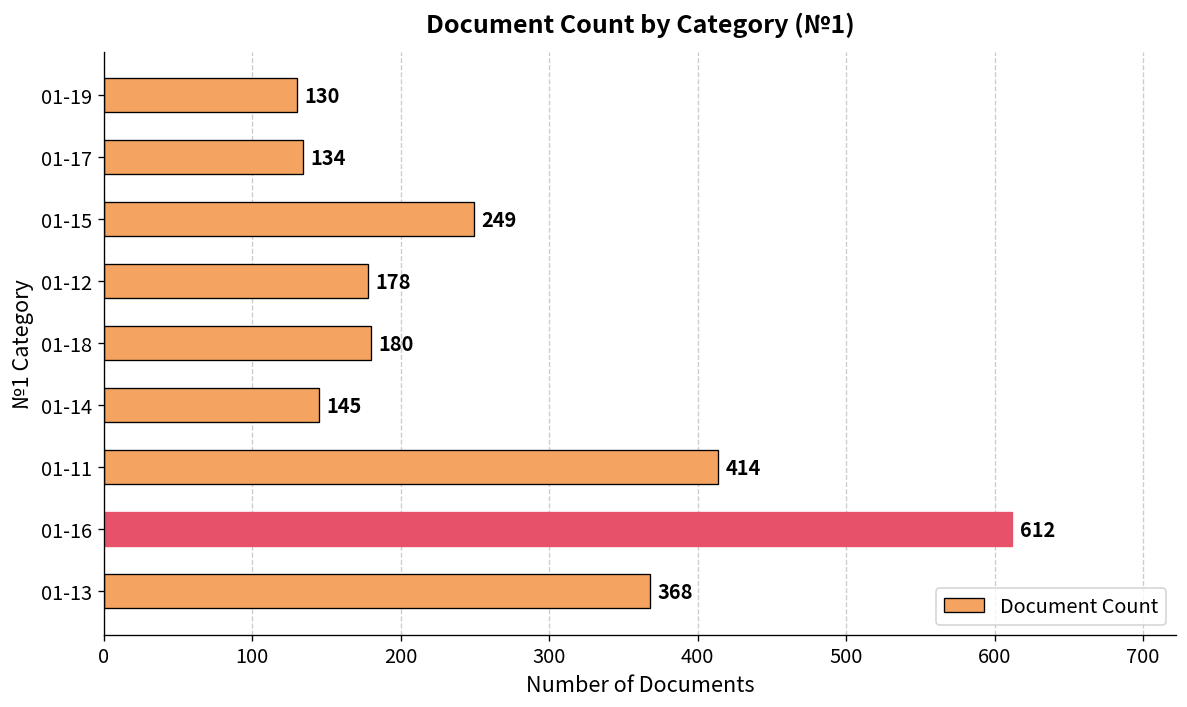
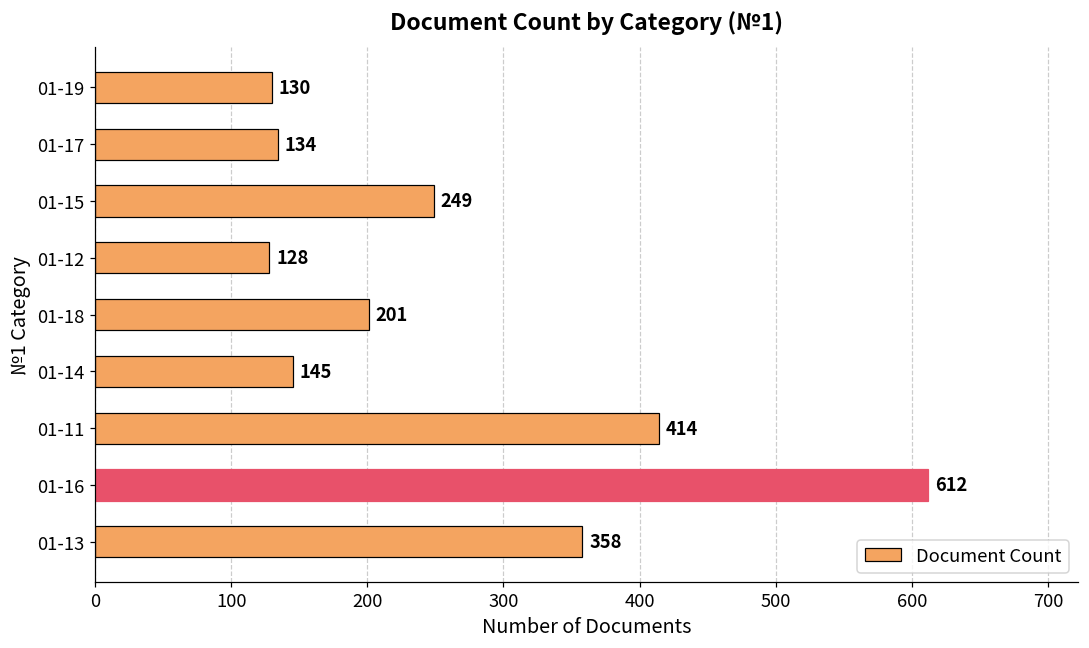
  {
    "01-19": 130,
    "01-17": 134,
    "01-15": 249,
-   "01-12": 178,
-   "01-18": 180,
+   "01-12": 128,
+   "01-18": 201,
    "01-14": 145,
    "01-11": 414,
    "01-16": 612,
-   "01-13": 368
+   "01-13": 358
  }
